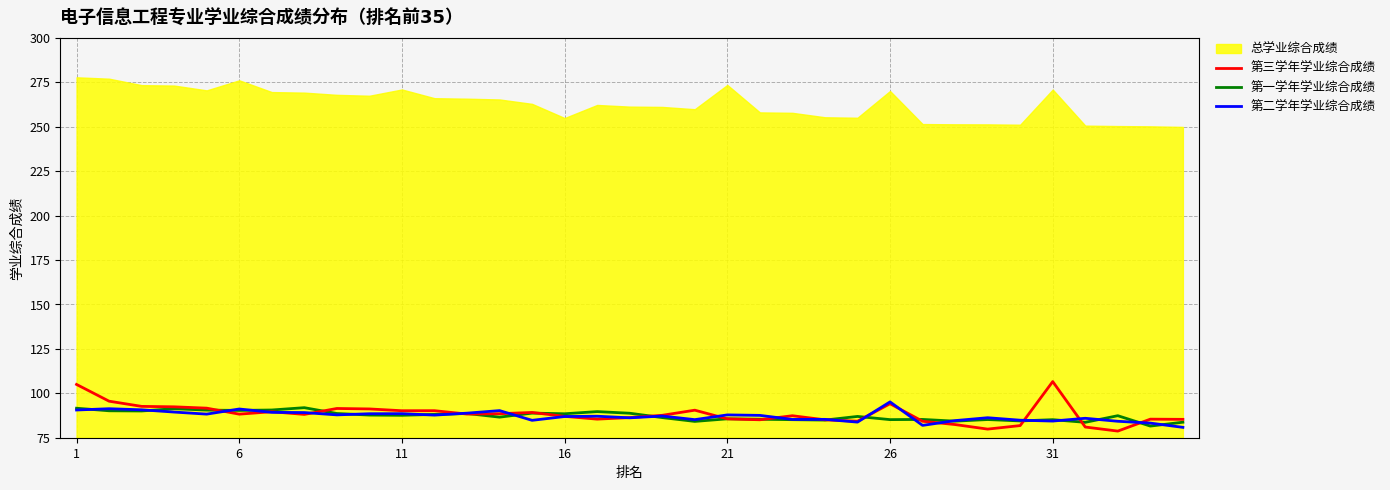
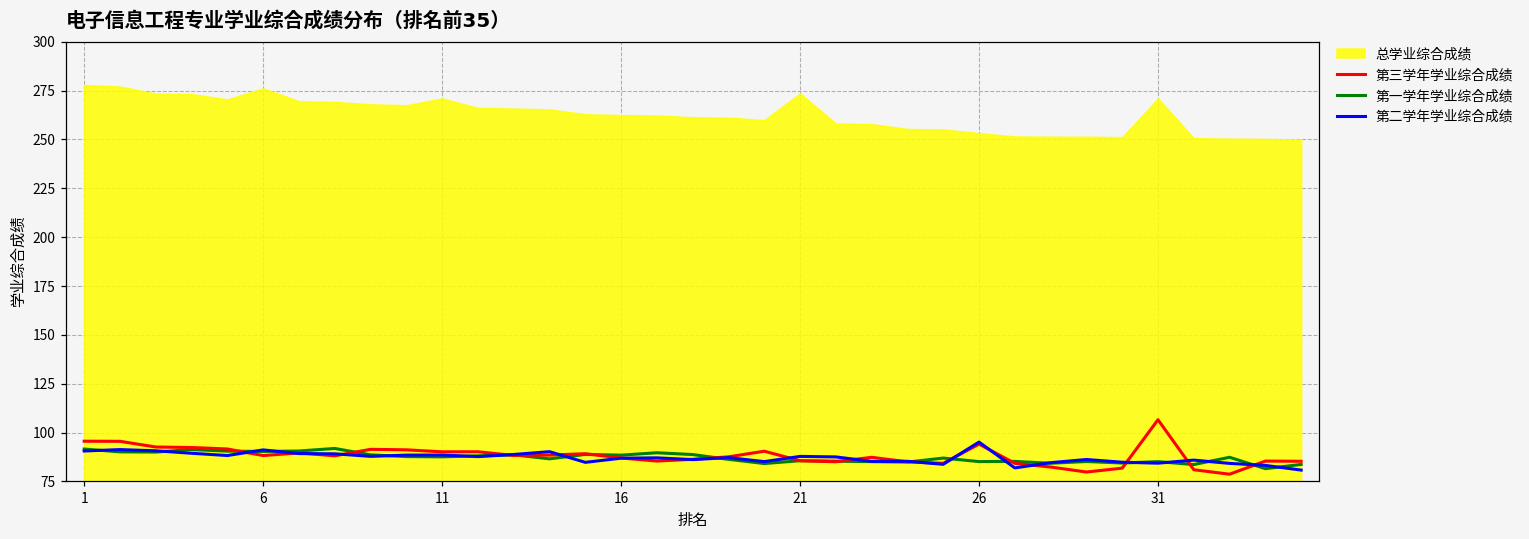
  {
    "第三学年学业综合成绩": {
-     "1": 105,
+     "1": 96,
      "6": 88,
      "11": 90,
      "31": 107
    },
    "总学业综合成绩": {
      "1": 278,
      "6": 276,
      "11": 271,
-     "16": 255,
+     "16": 262,
      "21": 274,
-     "26": 270,
+     "26": 253,
      "31": 271
    },
    "第一学年学业综合成绩": {
      "16": 88,
      "26": 85
    },
    "第二学年学业综合成绩": {
      "21": 88
    }
  }
